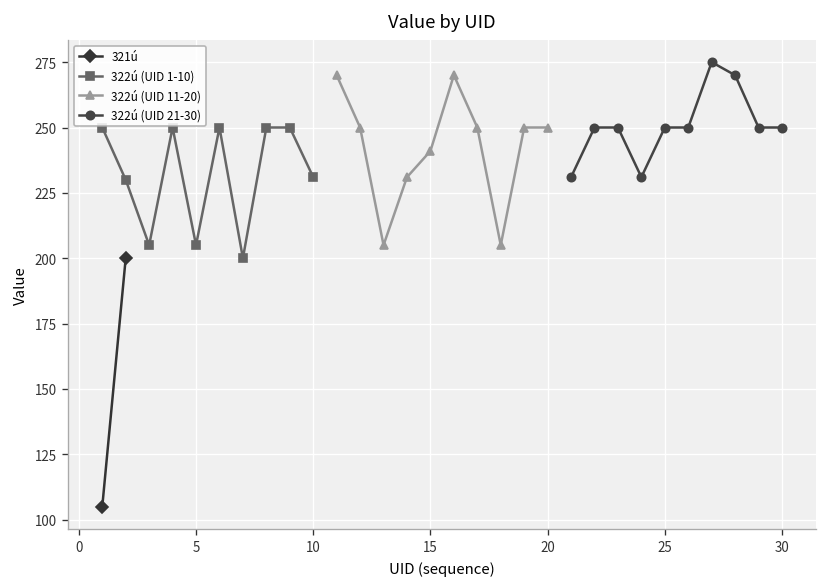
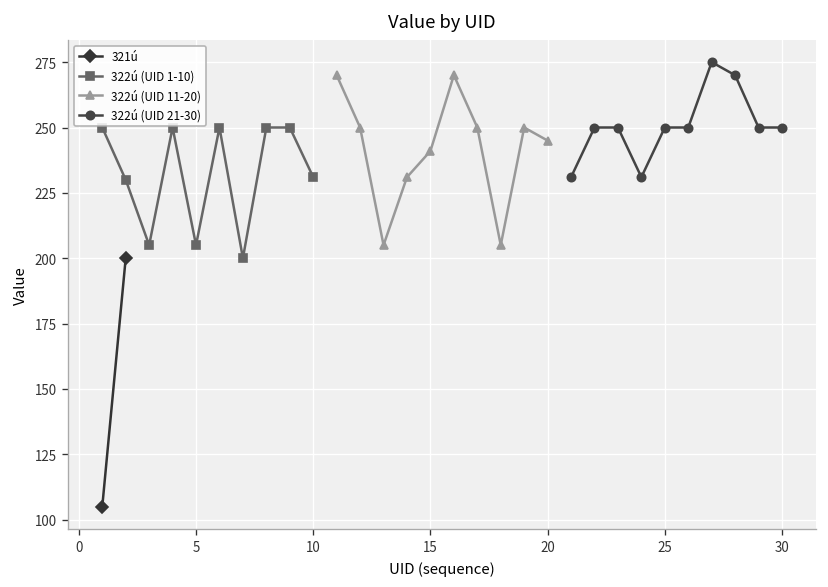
  {
    "322ú (UID 11-20)": {
      "15": 241,
-     "20": 250
+     "20": 245
    }
  }
